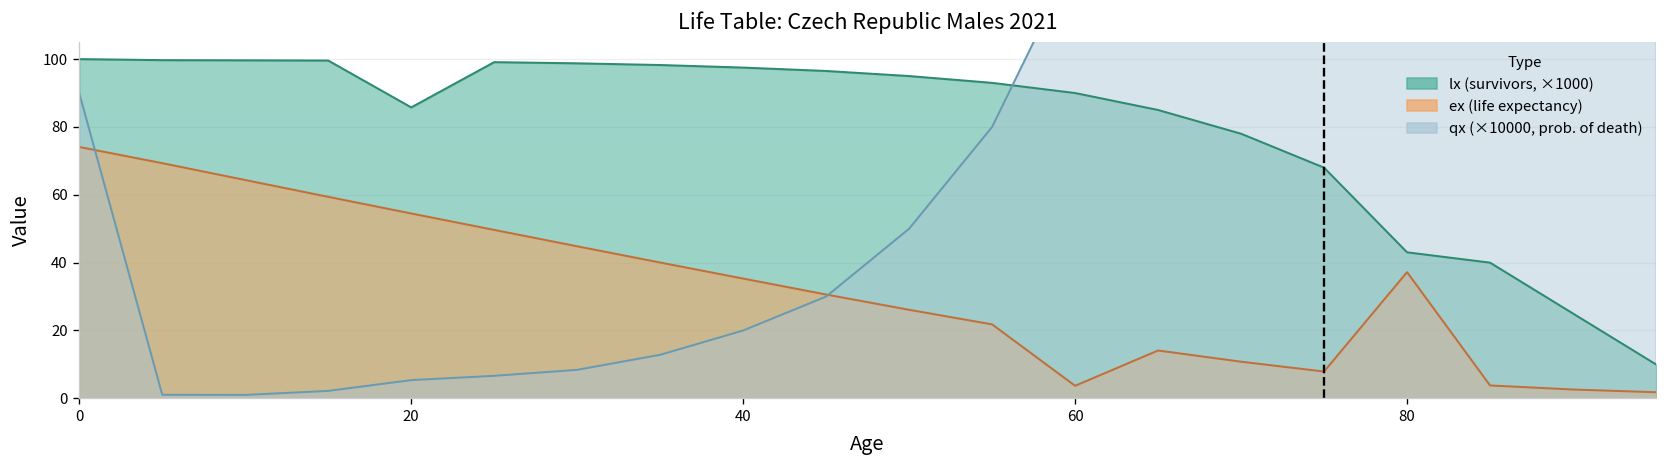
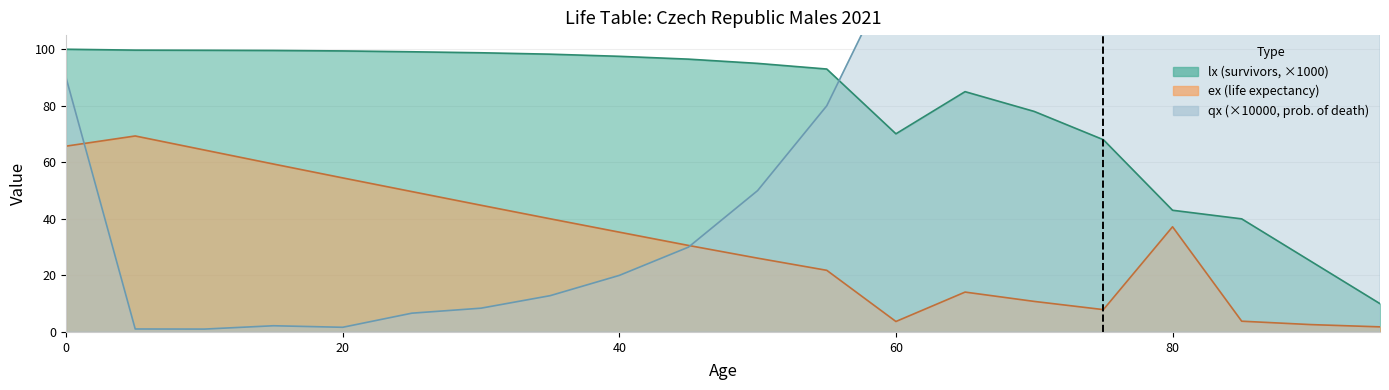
  {
    "lx (survivors, ×1000)": {
      "0": 100,
-     "20": 86,
+     "20": 99,
      "40": 98,
-     "60": 90,
+     "60": 70,
      "80": 43
    },
    "ex (life expectancy)": {
-     "0": 74,
+     "0": 66,
      "20": 54,
      "40": 35,
      "60": 4,
      "80": 37
    },
    "qx (×10000, prob. of death)": {
      "0": 90,
-     "20": 5,
+     "20": 2,
      "40": 20
    }
  }
